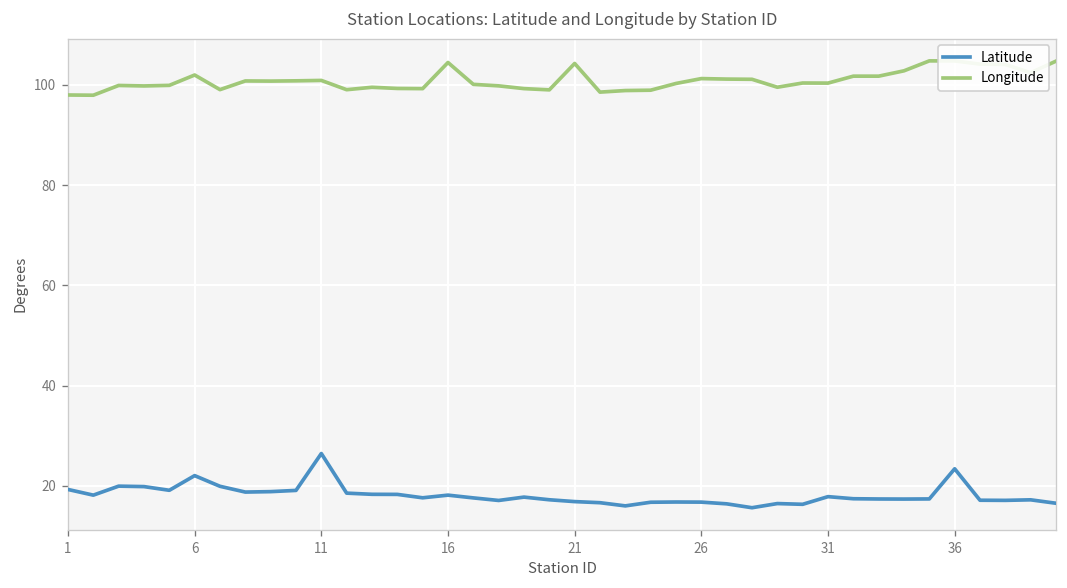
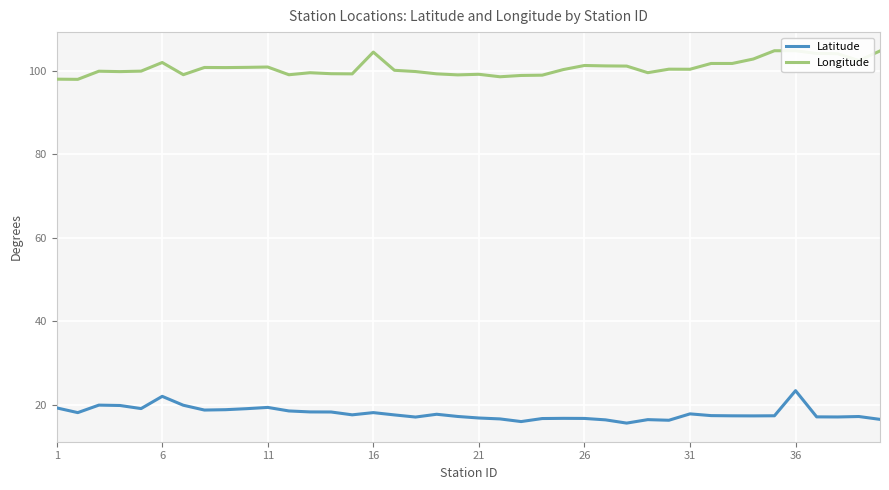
  {
    "Latitude": {
      "1": 19,
      "6": 22,
-     "11": 26,
+     "11": 19,
      "16": 18,
      "21": 17,
      "26": 17,
      "31": 18,
      "36": 23
    },
    "Longitude": {
      "1": 98,
      "6": 102,
      "11": 101,
      "16": 104,
-     "21": 104,
+     "21": 99,
      "26": 101,
      "31": 100
    }
  }
